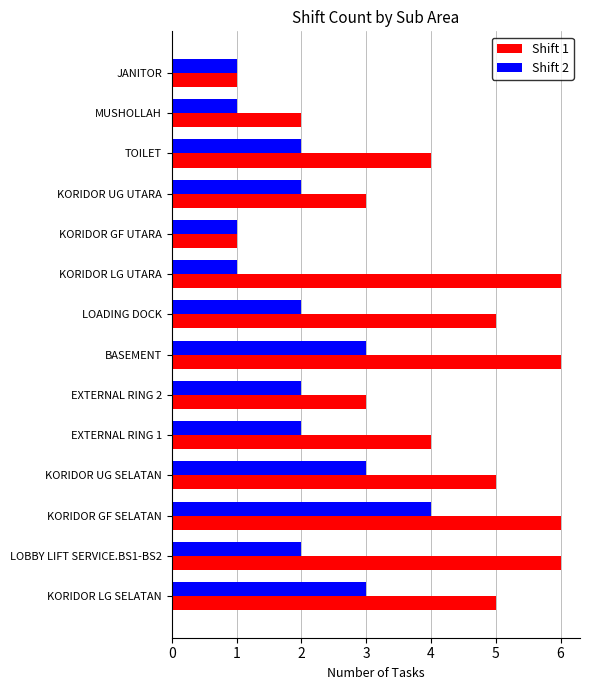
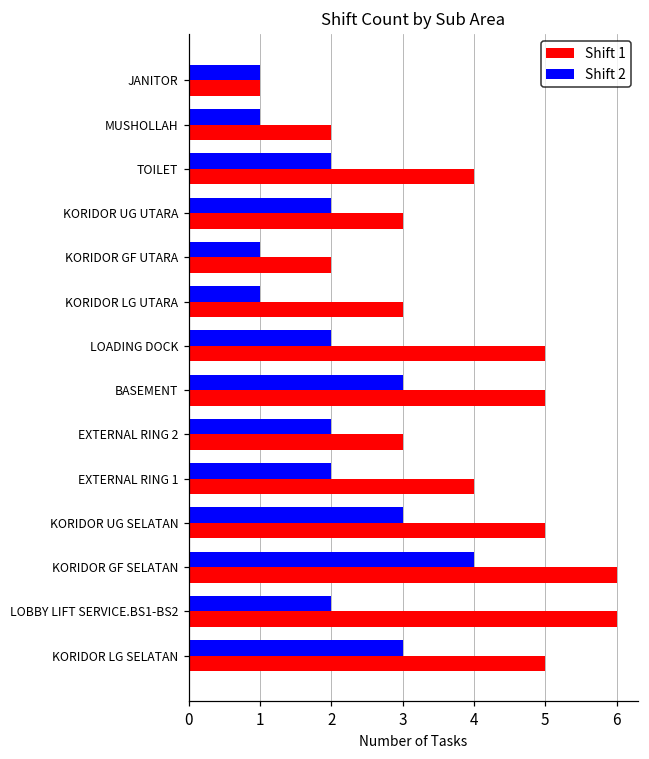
  {
    "Shift 1": {
      "JANITOR": 1,
      "MUSHOLLAH": 2,
      "TOILET": 4,
      "KORIDOR UG UTARA": 3,
-     "KORIDOR GF UTARA": 1,
-     "KORIDOR LG UTARA": 6,
+     "KORIDOR GF UTARA": 2,
+     "KORIDOR LG UTARA": 3,
      "LOADING DOCK": 5,
-     "BASEMENT": 6,
+     "BASEMENT": 5,
      "EXTERNAL RING 2": 3,
      "EXTERNAL RING 1": 4,
      "KORIDOR UG SELATAN": 5,
      "KORIDOR GF SELATAN": 6,
      "LOBBY LIFT SERVICE.BS1-BS2": 6,
      "KORIDOR LG SELATAN": 5
    },
    "Shift 2": {
      "JANITOR": 1,
      "MUSHOLLAH": 1,
      "TOILET": 2,
      "KORIDOR UG UTARA": 2,
      "KORIDOR GF UTARA": 1,
      "KORIDOR LG UTARA": 1,
      "LOADING DOCK": 2,
      "BASEMENT": 3,
      "EXTERNAL RING 2": 2,
      "EXTERNAL RING 1": 2,
      "KORIDOR UG SELATAN": 3,
      "KORIDOR GF SELATAN": 4,
      "LOBBY LIFT SERVICE.BS1-BS2": 2,
      "KORIDOR LG SELATAN": 3
    }
  }
